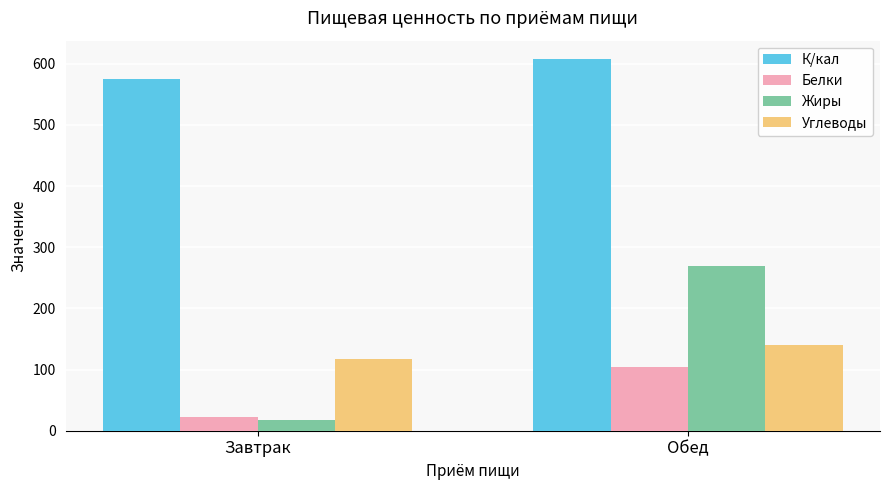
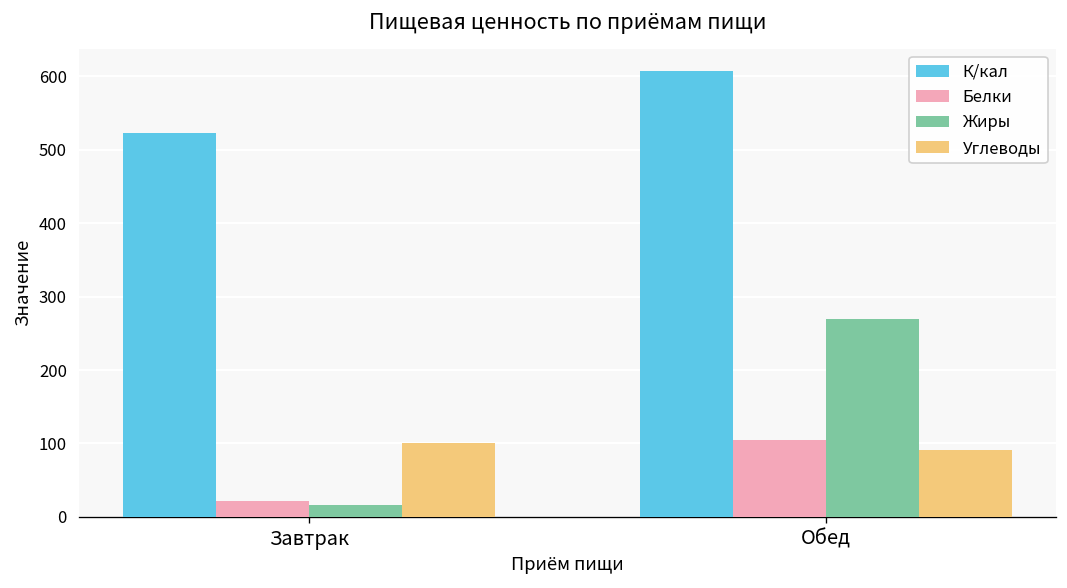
  {
    "К/кал": {
-     "Завтрак": 570,
+     "Завтрак": 520,
      "Обед": 610
    },
    "Белки": {
      "Завтрак": 20,
      "Обед": 100
    },
    "Жиры": {
      "Завтрак": 20,
      "Обед": 270
    },
    "Углеводы": {
-     "Завтрак": 120,
-     "Обед": 140
+     "Завтрак": 100,
+     "Обед": 90
    }
  }
